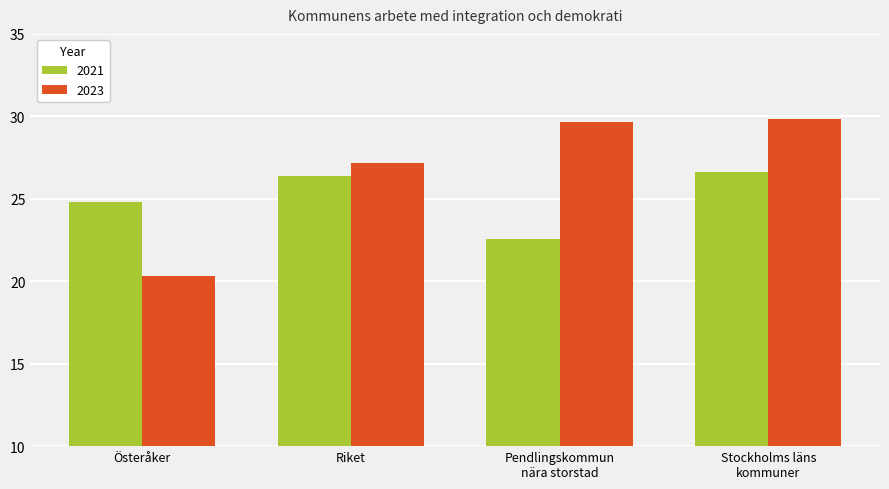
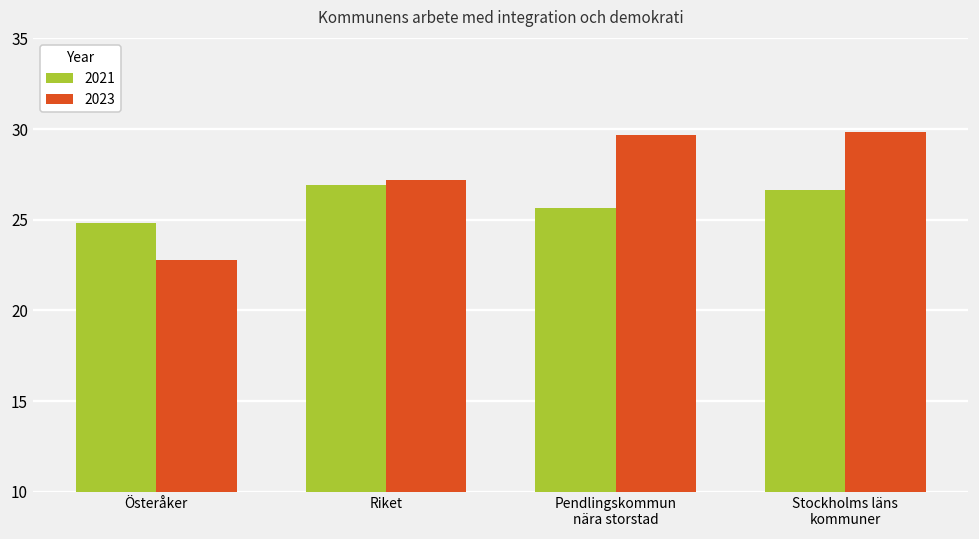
  {
    "2021": {
      "Österåker": 24.8,
-     "Riket": 26.4,
-     "Pendlingskommun nära storstad": 22.6,
+     "Riket": 26.9,
+     "Pendlingskommun nära storstad": 25.6,
      "Stockholms läns kommuner": 26.6
    },
    "2023": {
-     "Österåker": 20.3,
+     "Österåker": 22.8,
      "Riket": 27.2,
      "Pendlingskommun nära storstad": 29.7,
      "Stockholms läns kommuner": 29.8
    }
  }
